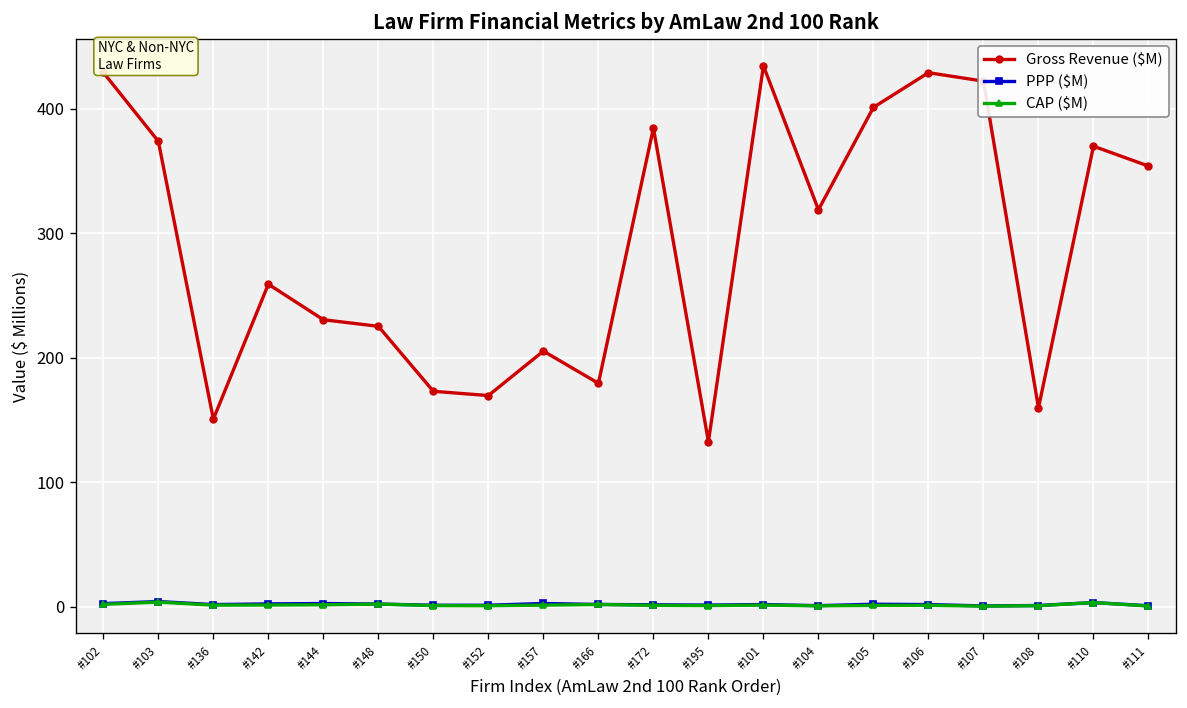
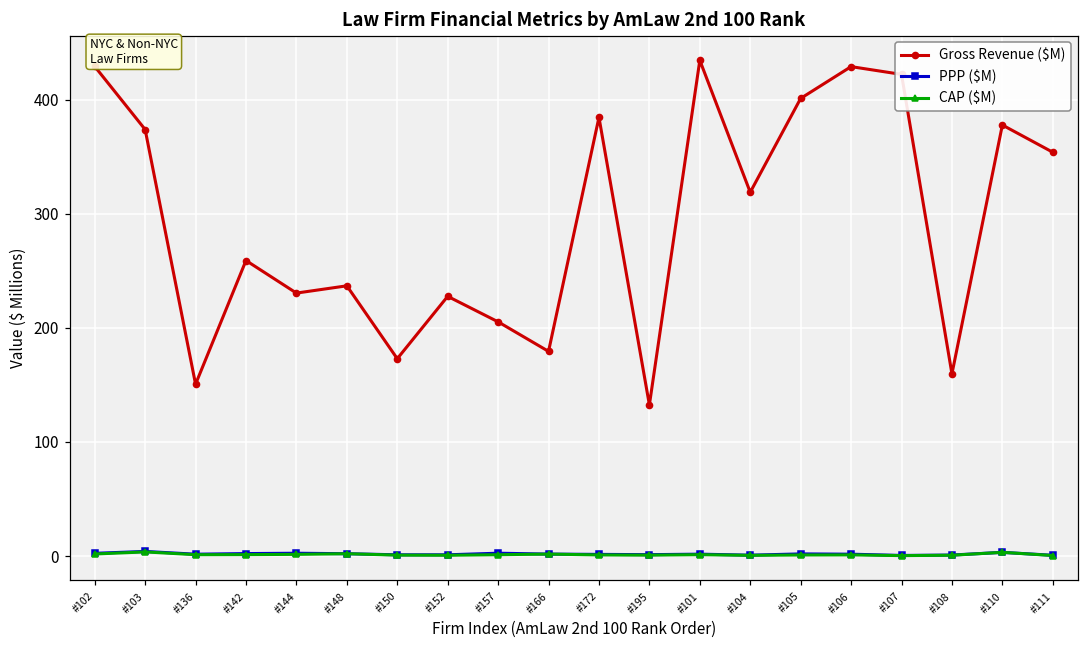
  {
    "Gross Revenue ($M)": {
      "#103": 374,
      "#136": 151,
      "#142": 259,
      "#144": 231,
-     "#148": 225,
+     "#148": 237,
      "#150": 173,
-     "#152": 170,
+     "#152": 228,
      "#157": 205,
      "#166": 179,
      "#172": 385,
      "#195": 133,
      "#101": 435,
      "#104": 319,
      "#105": 401,
      "#106": 429,
      "#108": 160,
-     "#110": 370,
+     "#110": 378,
      "#111": 354
    }
  }
